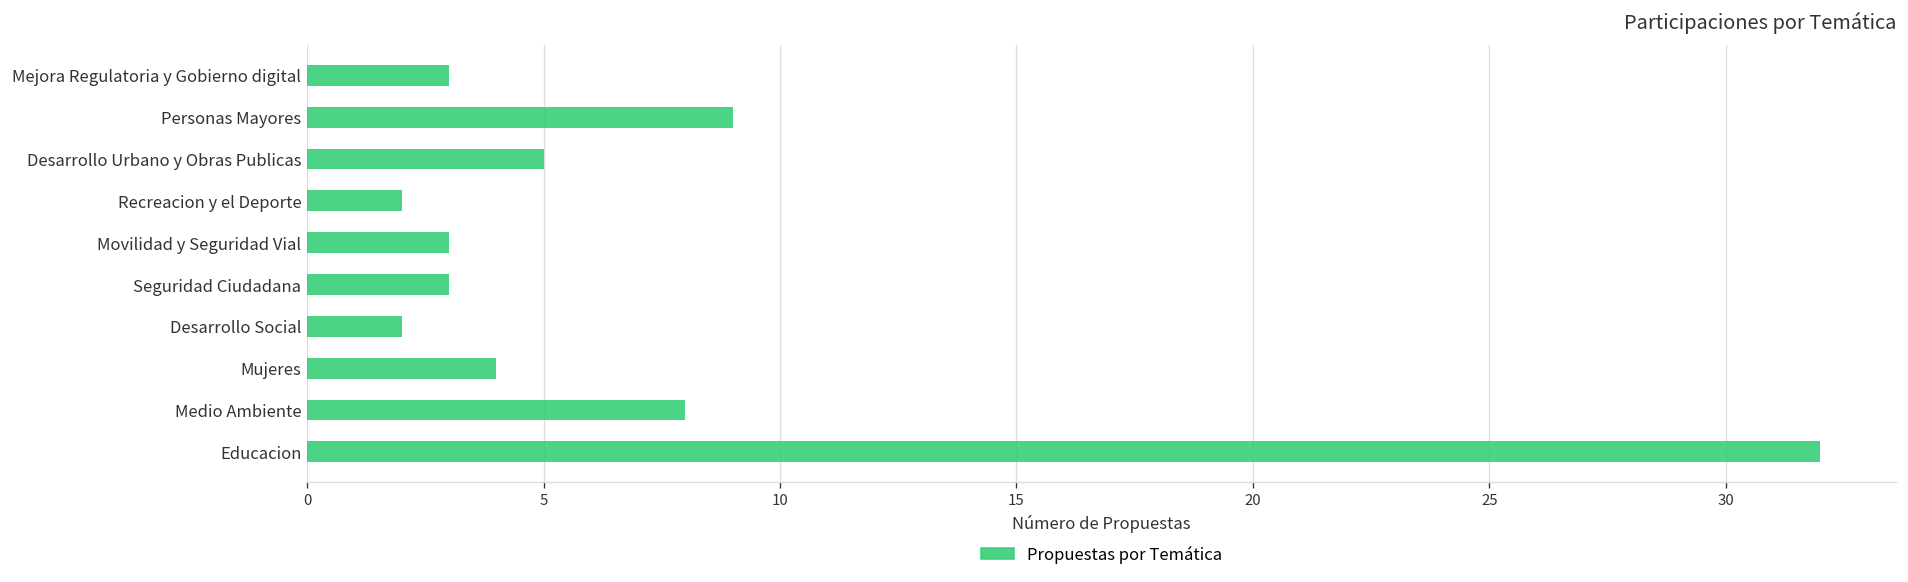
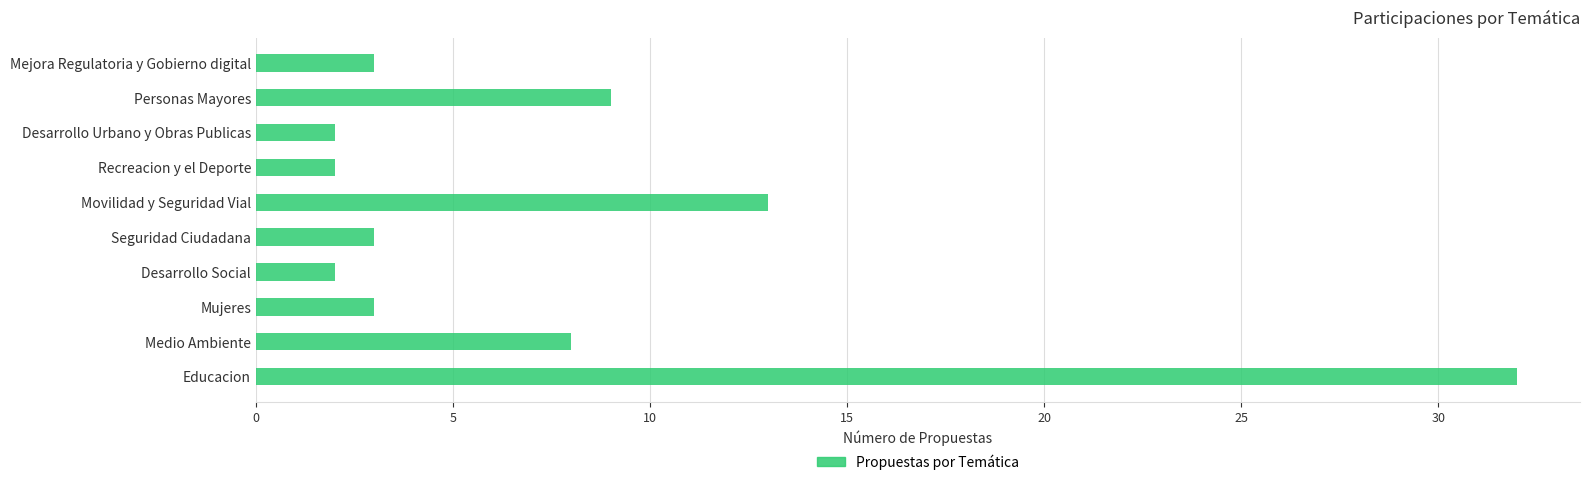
  {
    "Mejora Regulatoria y Gobierno digital": 3,
    "Personas Mayores": 9,
-   "Desarrollo Urbano y Obras Publicas": 5,
+   "Desarrollo Urbano y Obras Publicas": 2,
    "Recreacion y el Deporte": 2,
-   "Movilidad y Seguridad Vial": 3,
+   "Movilidad y Seguridad Vial": 13,
    "Seguridad Ciudadana": 3,
    "Desarrollo Social": 2,
-   "Mujeres": 4,
+   "Mujeres": 3,
    "Medio Ambiente": 8,
    "Educacion": 32
  }
